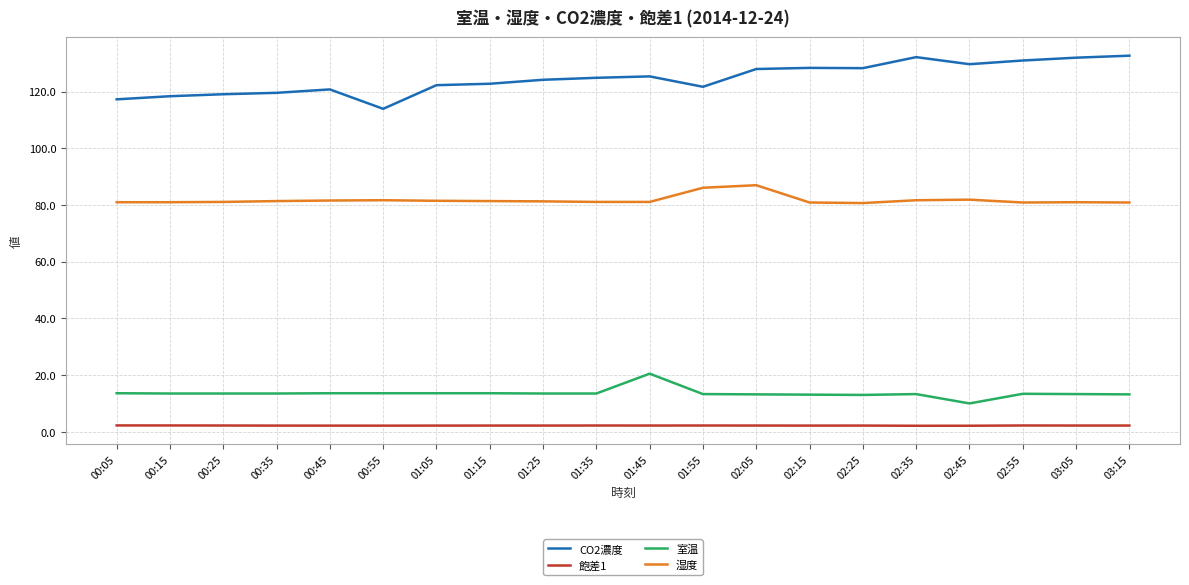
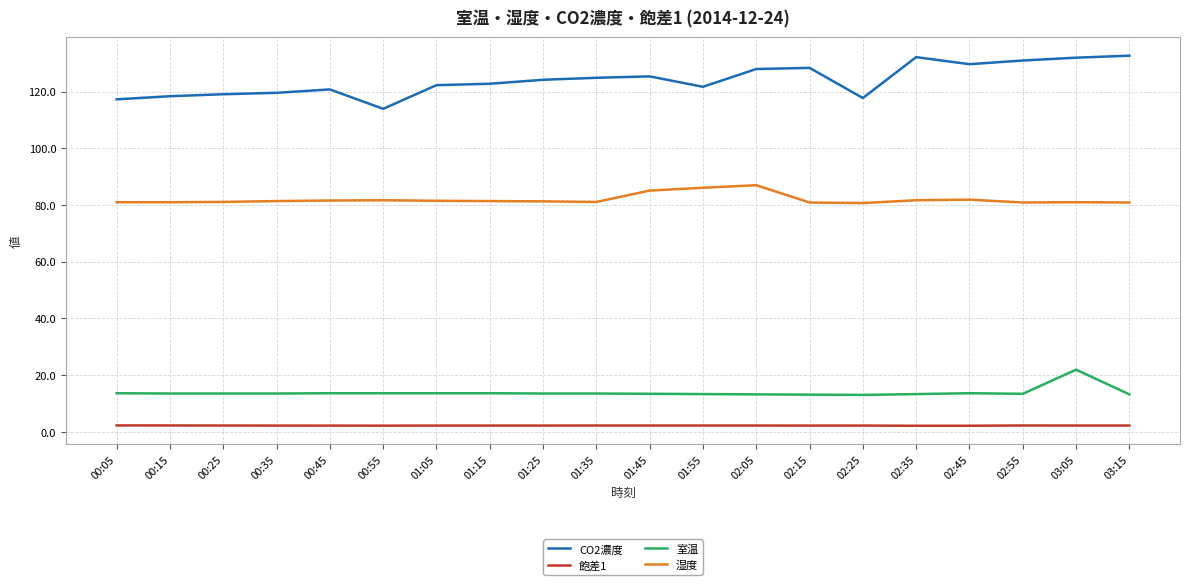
  {
    "CO2濃度": {
      "00:05": 117,
      "00:15": 118,
      "00:25": 119,
      "00:35": 120,
      "00:45": 121,
      "00:55": 114,
      "01:05": 122,
      "01:15": 123,
      "01:25": 124,
      "01:35": 125,
      "01:45": 125,
      "01:55": 122,
      "02:05": 128,
      "02:15": 128,
-     "02:25": 128,
+     "02:25": 118,
      "02:35": 132,
      "02:45": 130,
      "02:55": 131,
      "03:05": 132,
      "03:15": 133
    },
    "飽差1": {
      "00:05": 2,
      "00:15": 2,
      "00:25": 2,
      "00:35": 2,
      "00:45": 2,
      "00:55": 2,
      "01:05": 2,
      "01:15": 2,
      "01:25": 2,
      "01:35": 2,
      "01:45": 2,
      "01:55": 2,
      "02:05": 2,
      "02:15": 2,
      "02:25": 2,
      "02:35": 2,
      "02:45": 2,
      "02:55": 2,
      "03:05": 2,
      "03:15": 2
    },
    "室温": {
      "00:05": 14,
      "00:15": 14,
      "00:25": 14,
      "00:35": 14,
      "00:45": 14,
      "00:55": 14,
      "01:05": 14,
      "01:15": 14,
      "01:25": 14,
      "01:35": 14,
-     "01:45": 21,
+     "01:45": 13,
      "01:55": 13,
      "02:05": 13,
      "02:15": 13,
      "02:25": 13,
      "02:35": 13,
-     "02:45": 10,
+     "02:45": 14,
      "02:55": 13,
-     "03:05": 13,
+     "03:05": 22,
      "03:15": 13
    },
    "湿度": {
      "00:05": 81,
      "00:15": 81,
      "00:25": 81,
      "00:35": 81,
      "00:45": 82,
      "00:55": 82,
      "01:05": 82,
      "01:15": 81,
      "01:25": 81,
      "01:35": 81,
-     "01:45": 81,
+     "01:45": 85,
      "01:55": 86,
      "02:05": 87,
      "02:15": 81,
      "02:25": 81,
      "02:35": 82,
      "02:45": 82,
      "02:55": 81,
      "03:05": 81,
      "03:15": 81
    }
  }
